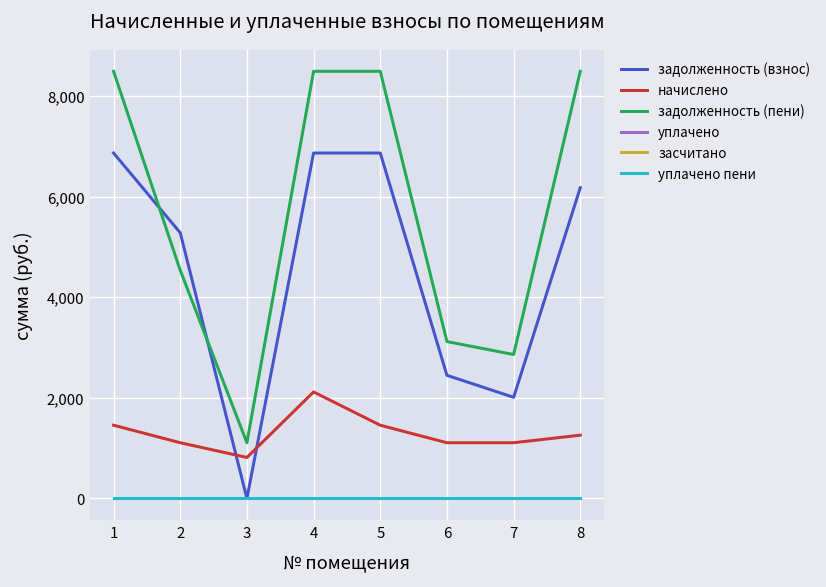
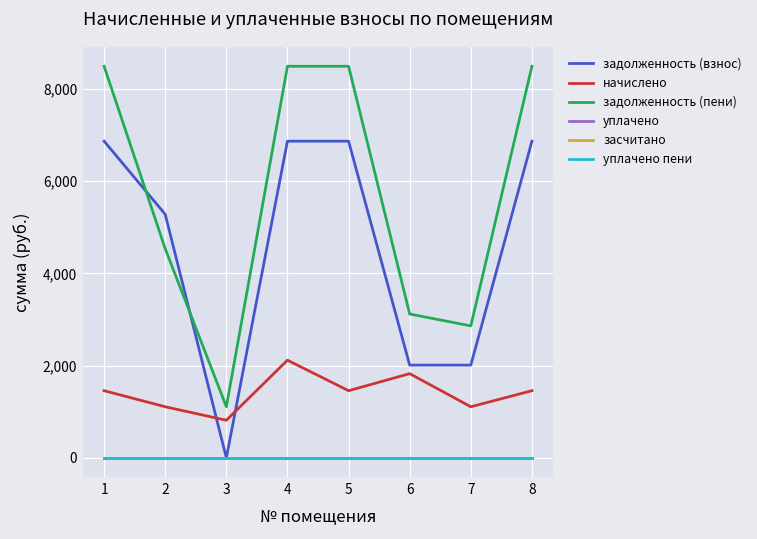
  {
    "задолженность (взнос)": {
      "1": "6,900",
      "2": "5,300",
      "4": "6,900",
      "5": "6,900",
-     "6": "2,400",
+     "6": "2,000",
      "7": "2,000",
-     "8": "6,200"
+     "8": "6,900"
    },
    "начислено": {
      "1": "1,500",
      "2": "1,100",
      "3": "800",
      "4": "2,100",
      "5": "1,500",
-     "6": "1,100",
+     "6": "1,800",
      "7": "1,100",
-     "8": "1,300"
+     "8": "1,500"
    },
    "задолженность (пени)": {
      "1": "8,500",
      "2": "4,500",
      "3": "1,100",
      "4": "8,500",
      "5": "8,500",
      "6": "3,100",
      "7": "2,900",
      "8": "8,500"
    },
    "уплачено пени": {
      "1": "0",
      "2": "0",
      "4": "0",
      "5": "0",
      "6": "0",
      "7": "0",
      "8": "0"
    }
  }
